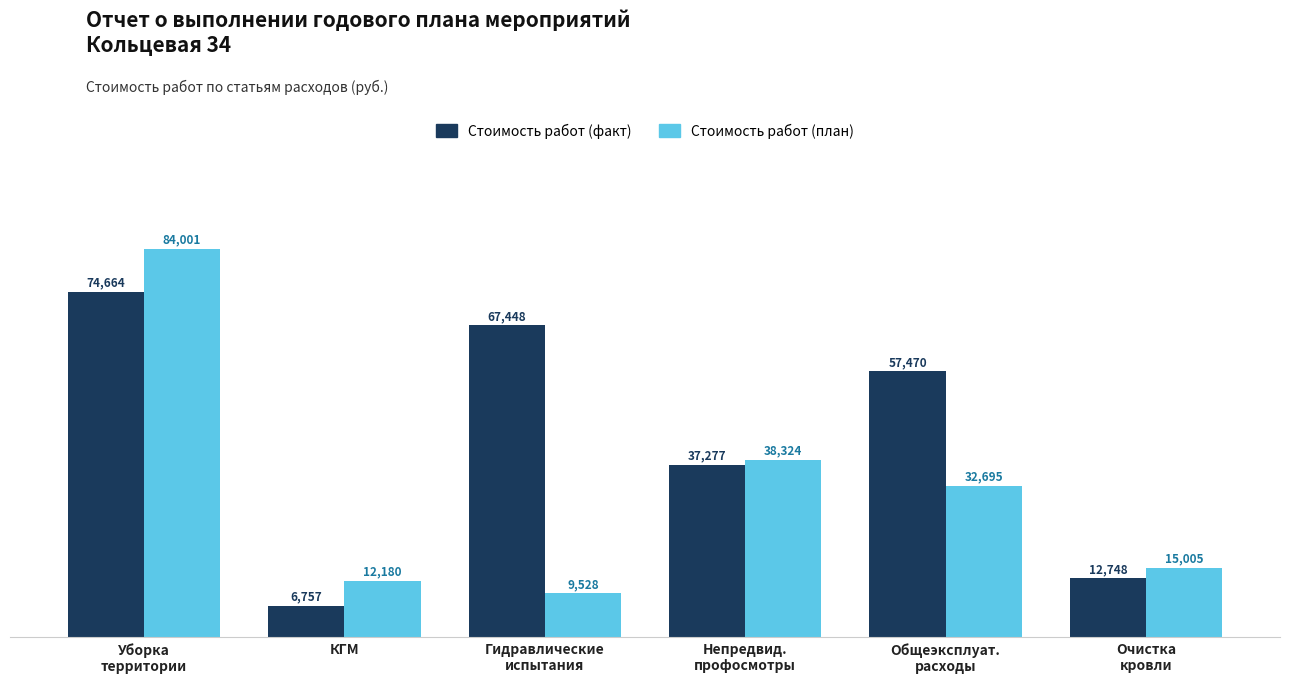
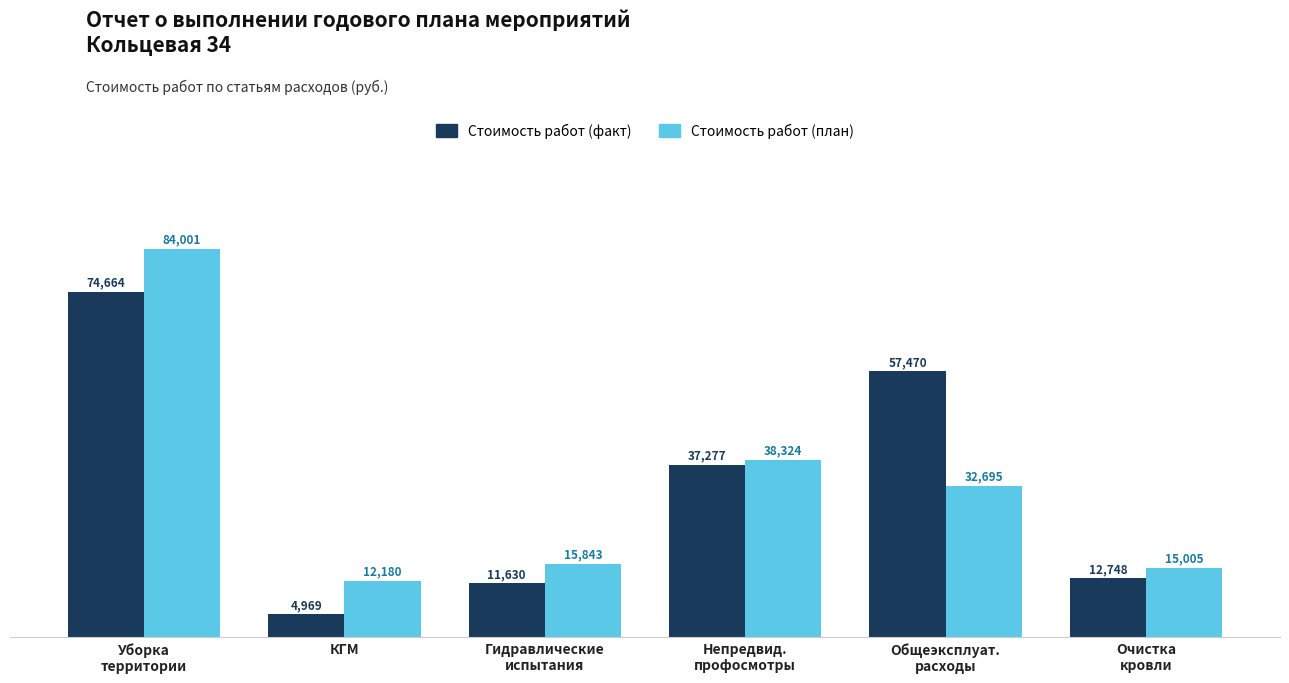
  {
    "Стоимость работ (факт)": {
      "Уборка территории": "74,664",
-     "КГМ": "6,757",
-     "Гидравлические испытания": "67,448",
+     "КГМ": "4,969",
+     "Гидравлические испытания": "11,630",
      "Непредвид. профосмотры": "37,277",
      "Общеэксплуат. расходы": "57,470",
      "Очистка кровли": "12,748"
    },
    "Стоимость работ (план)": {
      "Уборка территории": "84,001",
      "КГМ": "12,180",
-     "Гидравлические испытания": "9,528",
+     "Гидравлические испытания": "15,843",
      "Непредвид. профосмотры": "38,324",
      "Общеэксплуат. расходы": "32,695",
      "Очистка кровли": "15,005"
    }
  }
